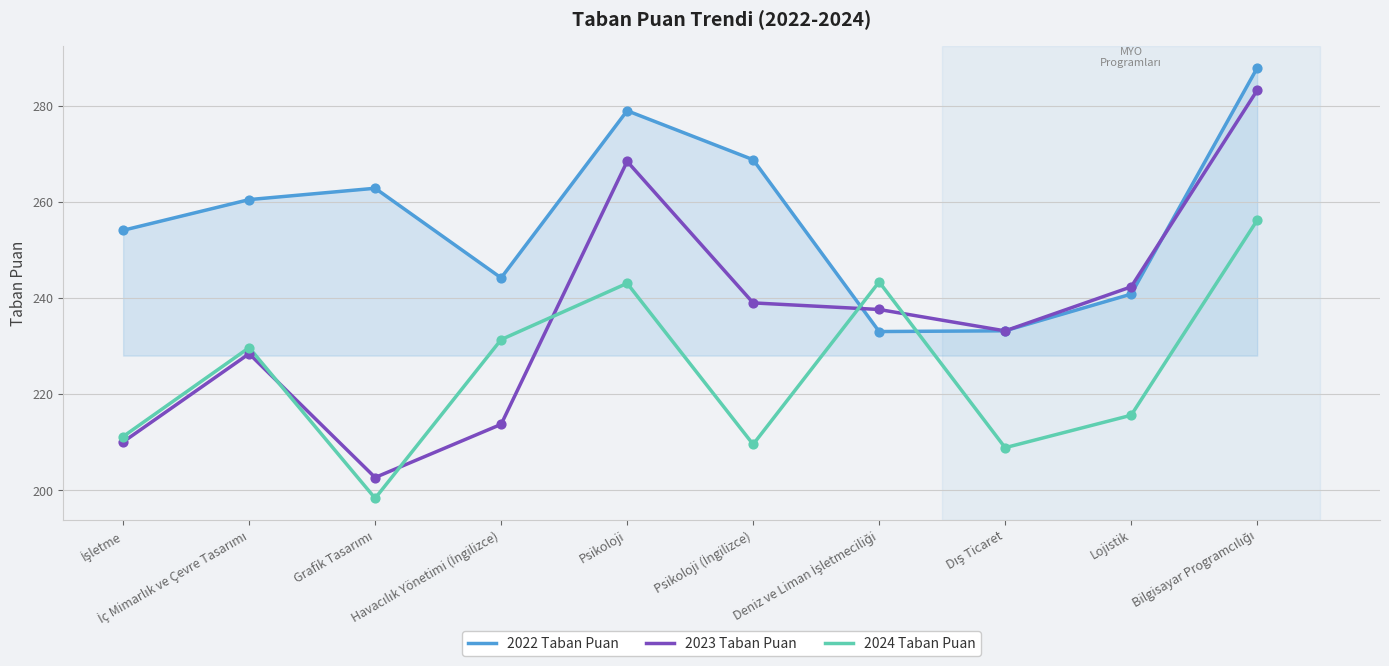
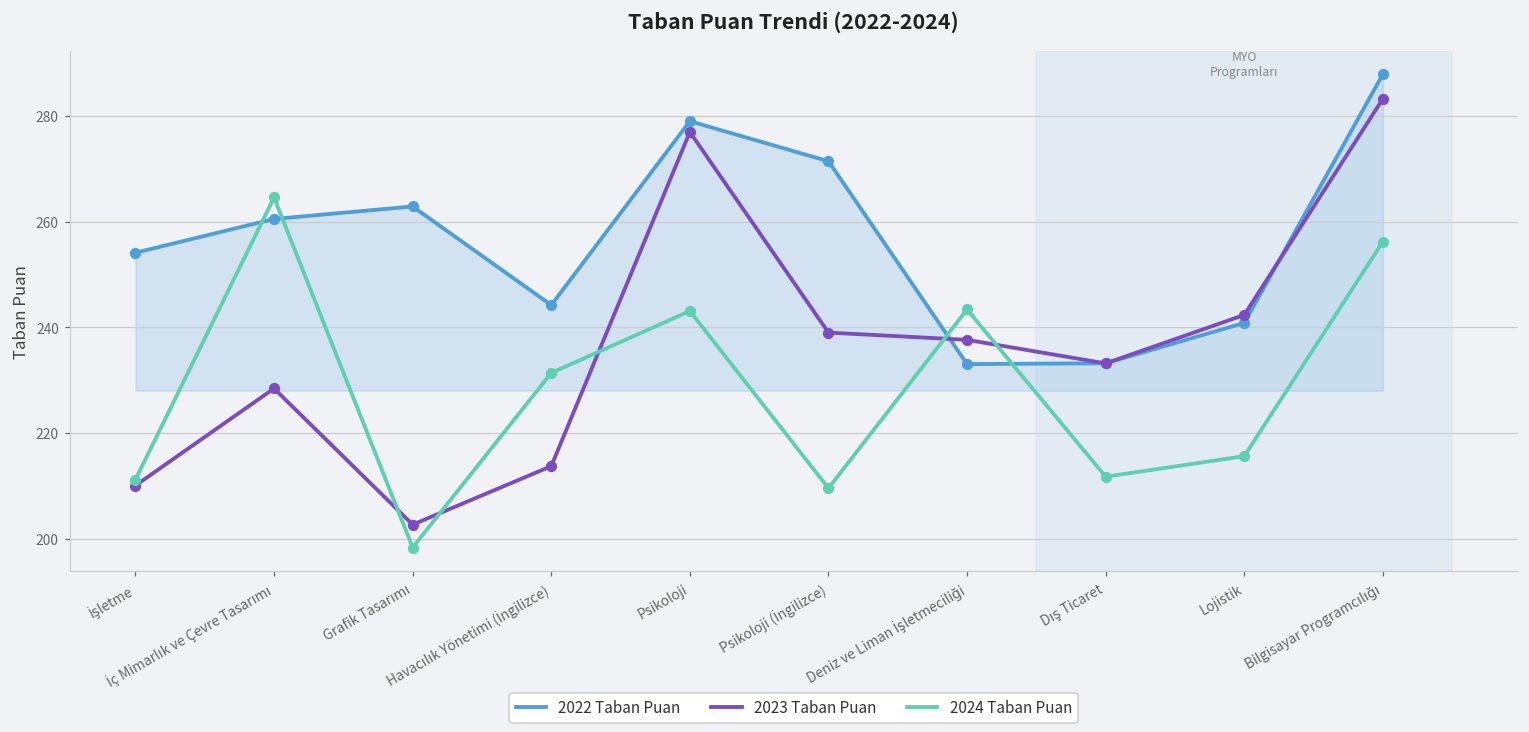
  {
    "2022 Taban Puan": {
      "İşletme": 254,
      "İç Mimarlık ve Çevre Tasarımı": 261,
      "Grafik Tasarımı": 263,
      "Havacılık Yönetimi (İngilizce)": 244,
      "Psikoloji": 279,
-     "Psikoloji (İngilizce)": 269,
+     "Psikoloji (İngilizce)": 271,
      "Deniz ve Liman İşletmeciliği": 233,
      "Lojistik": 241,
      "Bilgisayar Programcılığı": 288
    },
    "2023 Taban Puan": {
      "İşletme": 210,
      "İç Mimarlık ve Çevre Tasarımı": 228,
      "Grafik Tasarımı": 203,
      "Havacılık Yönetimi (İngilizce)": 214,
-     "Psikoloji": 268,
+     "Psikoloji": 277,
      "Psikoloji (İngilizce)": 239,
      "Deniz ve Liman İşletmeciliği": 238,
      "Lojistik": 242,
      "Bilgisayar Programcılığı": 283
    },
    "2024 Taban Puan": {
      "İşletme": 211,
-     "İç Mimarlık ve Çevre Tasarımı": 230,
+     "İç Mimarlık ve Çevre Tasarımı": 265,
      "Grafik Tasarımı": 198,
      "Havacılık Yönetimi (İngilizce)": 231,
      "Psikoloji": 243,
      "Psikoloji (İngilizce)": 210,
      "Deniz ve Liman İşletmeciliği": 243,
-     "Dış Ticaret": 209,
+     "Dış Ticaret": 212,
      "Lojistik": 216,
      "Bilgisayar Programcılığı": 256
    }
  }
